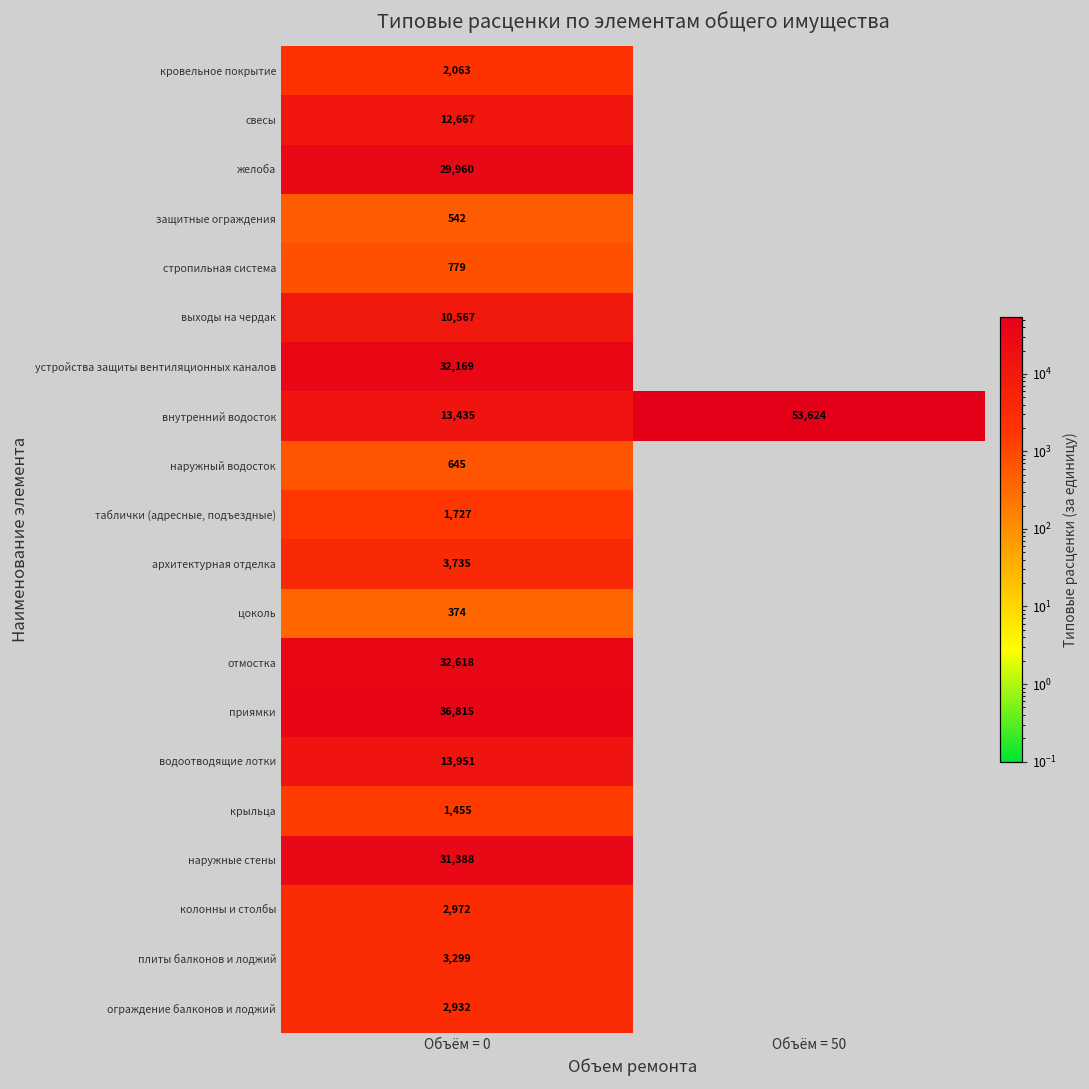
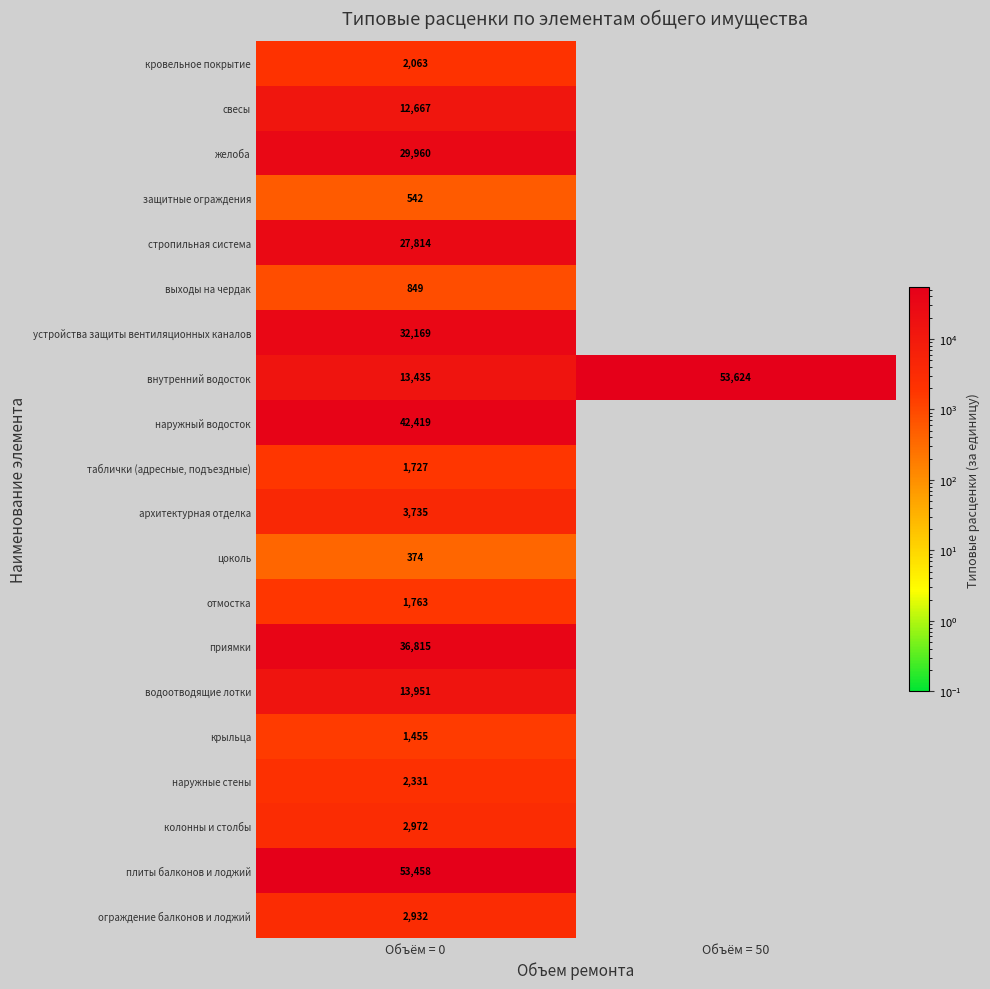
  {
    "кровельное покрытие": {
      "Объём = 0": "2,063"
    },
    "свесы": {
      "Объём = 0": "12,667"
    },
    "желоба": {
      "Объём = 0": "29,960"
    },
    "защитные ограждения": {
      "Объём = 0": "542"
    },
    "стропильная система": {
-     "Объём = 0": "779"
+     "Объём = 0": "27,814"
    },
    "выходы на чердак": {
-     "Объём = 0": "10,567"
+     "Объём = 0": "849"
    },
    "устройства защиты вентиляционных каналов": {
      "Объём = 0": "32,169"
    },
    "внутренний водосток": {
      "Объём = 0": "13,435",
      "Объём = 50": "53,624"
    },
    "наружный водосток": {
-     "Объём = 0": "645"
+     "Объём = 0": "42,419"
    },
    "таблички (адресные, подъездные)": {
      "Объём = 0": "1,727"
    },
    "архитектурная отделка": {
      "Объём = 0": "3,735"
    },
    "цоколь": {
      "Объём = 0": "374"
    },
    "отмостка": {
-     "Объём = 0": "32,618"
+     "Объём = 0": "1,763"
    },
    "приямки": {
      "Объём = 0": "36,815"
    },
    "водоотводящие лотки": {
      "Объём = 0": "13,951"
    },
    "крыльца": {
      "Объём = 0": "1,455"
    },
    "наружные стены": {
-     "Объём = 0": "31,388"
+     "Объём = 0": "2,331"
    },
    "колонны и столбы": {
      "Объём = 0": "2,972"
    },
    "плиты балконов и лоджий": {
-     "Объём = 0": "3,299"
+     "Объём = 0": "53,458"
    },
    "ограждение балконов и лоджий": {
      "Объём = 0": "2,932"
    }
  }
